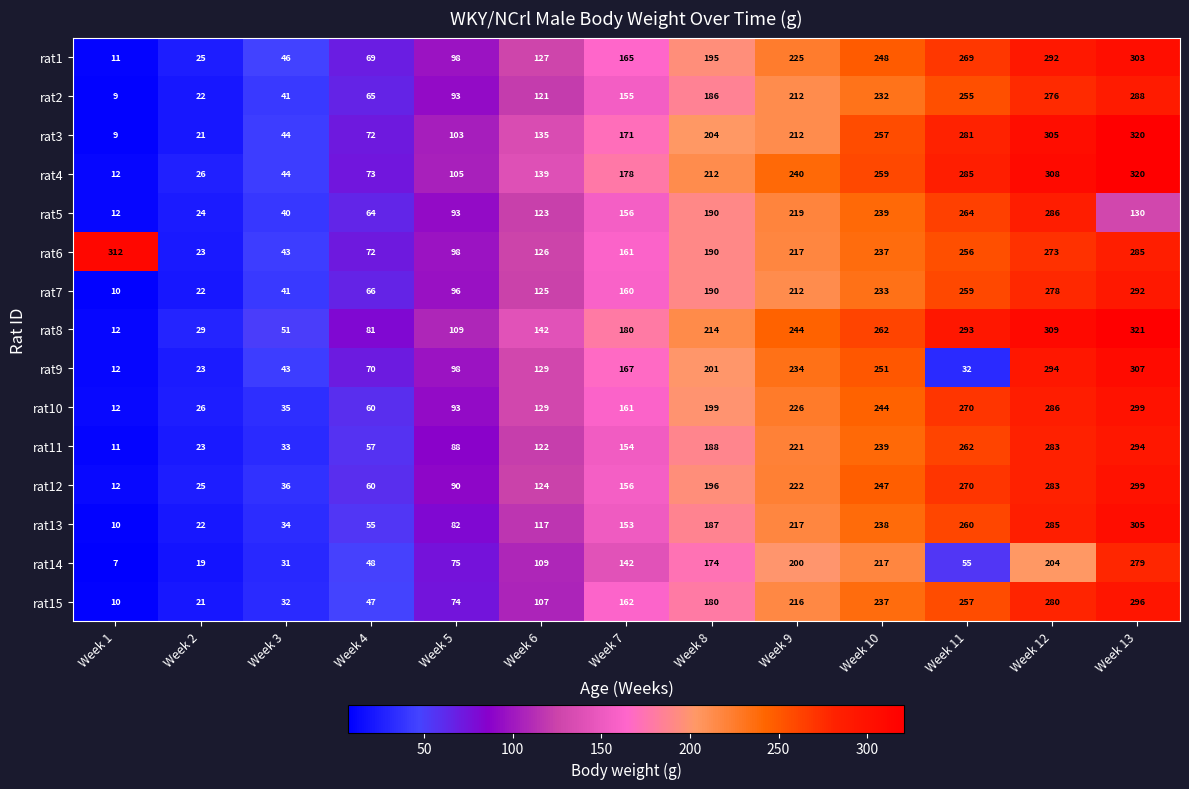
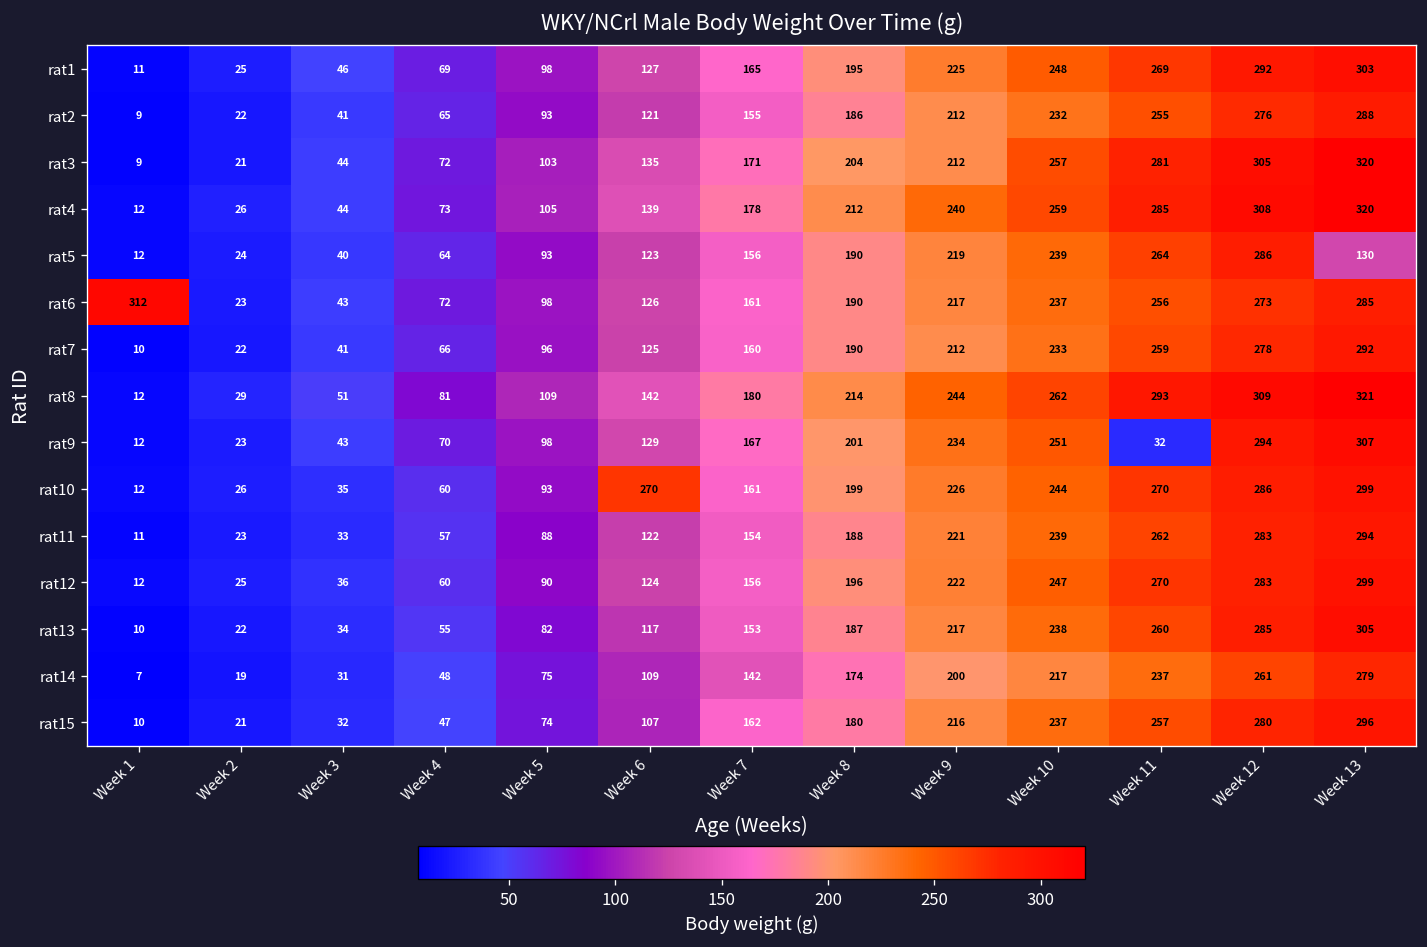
  {
    "rat1": {
      "Week 1": 11,
      "Week 2": 25,
      "Week 3": 46,
      "Week 4": 69,
      "Week 5": 98,
      "Week 6": 127,
      "Week 7": 165,
      "Week 8": 195,
      "Week 9": 225,
      "Week 10": 248,
      "Week 11": 269,
      "Week 12": 292,
      "Week 13": 303
    },
    "rat2": {
      "Week 1": 9,
      "Week 2": 22,
      "Week 3": 41,
      "Week 4": 65,
      "Week 5": 93,
      "Week 6": 121,
      "Week 7": 155,
      "Week 8": 186,
      "Week 9": 212,
      "Week 10": 232,
      "Week 11": 255,
      "Week 12": 276,
      "Week 13": 288
    },
    "rat3": {
      "Week 1": 9,
      "Week 2": 21,
      "Week 3": 44,
      "Week 4": 72,
      "Week 5": 103,
      "Week 6": 135,
      "Week 7": 171,
      "Week 8": 204,
      "Week 9": 212,
      "Week 10": 257,
      "Week 11": 281,
      "Week 12": 305,
      "Week 13": 320
    },
    "rat4": {
      "Week 1": 12,
      "Week 2": 26,
      "Week 3": 44,
      "Week 4": 73,
      "Week 5": 105,
      "Week 6": 139,
      "Week 7": 178,
      "Week 8": 212,
      "Week 9": 240,
      "Week 10": 259,
      "Week 11": 285,
      "Week 12": 308,
      "Week 13": 320
    },
    "rat5": {
      "Week 1": 12,
      "Week 2": 24,
      "Week 3": 40,
      "Week 4": 64,
      "Week 5": 93,
      "Week 6": 123,
      "Week 7": 156,
      "Week 8": 190,
      "Week 9": 219,
      "Week 10": 239,
      "Week 11": 264,
      "Week 12": 286,
      "Week 13": 130
    },
    "rat6": {
      "Week 1": 312,
      "Week 2": 23,
      "Week 3": 43,
      "Week 4": 72,
      "Week 5": 98,
      "Week 6": 126,
      "Week 7": 161,
      "Week 8": 190,
      "Week 9": 217,
      "Week 10": 237,
      "Week 11": 256,
      "Week 12": 273,
      "Week 13": 285
    },
    "rat7": {
      "Week 1": 10,
      "Week 2": 22,
      "Week 3": 41,
      "Week 4": 66,
      "Week 5": 96,
      "Week 6": 125,
      "Week 7": 160,
      "Week 8": 190,
      "Week 9": 212,
      "Week 10": 233,
      "Week 11": 259,
      "Week 12": 278,
      "Week 13": 292
    },
    "rat8": {
      "Week 1": 12,
      "Week 2": 29,
      "Week 3": 51,
      "Week 4": 81,
      "Week 5": 109,
      "Week 6": 142,
      "Week 7": 180,
      "Week 8": 214,
      "Week 9": 244,
      "Week 10": 262,
      "Week 11": 293,
      "Week 12": 309,
      "Week 13": 321
    },
    "rat9": {
      "Week 1": 12,
      "Week 2": 23,
      "Week 3": 43,
      "Week 4": 70,
      "Week 5": 98,
      "Week 6": 129,
      "Week 7": 167,
      "Week 8": 201,
      "Week 9": 234,
      "Week 10": 251,
      "Week 11": 32,
      "Week 12": 294,
      "Week 13": 307
    },
    "rat10": {
      "Week 1": 12,
      "Week 2": 26,
      "Week 3": 35,
      "Week 4": 60,
      "Week 5": 93,
-     "Week 6": 129,
+     "Week 6": 270,
      "Week 7": 161,
      "Week 8": 199,
      "Week 9": 226,
      "Week 10": 244,
      "Week 11": 270,
      "Week 12": 286,
      "Week 13": 299
    },
    "rat11": {
      "Week 1": 11,
      "Week 2": 23,
      "Week 3": 33,
      "Week 4": 57,
      "Week 5": 88,
      "Week 6": 122,
      "Week 7": 154,
      "Week 8": 188,
      "Week 9": 221,
      "Week 10": 239,
      "Week 11": 262,
      "Week 12": 283,
      "Week 13": 294
    },
    "rat12": {
      "Week 1": 12,
      "Week 2": 25,
      "Week 3": 36,
      "Week 4": 60,
      "Week 5": 90,
      "Week 6": 124,
      "Week 7": 156,
      "Week 8": 196,
      "Week 9": 222,
      "Week 10": 247,
      "Week 11": 270,
      "Week 12": 283,
      "Week 13": 299
    },
    "rat13": {
      "Week 1": 10,
      "Week 2": 22,
      "Week 3": 34,
      "Week 4": 55,
      "Week 5": 82,
      "Week 6": 117,
      "Week 7": 153,
      "Week 8": 187,
      "Week 9": 217,
      "Week 10": 238,
      "Week 11": 260,
      "Week 12": 285,
      "Week 13": 305
    },
    "rat14": {
      "Week 1": 7,
      "Week 2": 19,
      "Week 3": 31,
      "Week 4": 48,
      "Week 5": 75,
      "Week 6": 109,
      "Week 7": 142,
      "Week 8": 174,
      "Week 9": 200,
      "Week 10": 217,
-     "Week 11": 55,
-     "Week 12": 204,
+     "Week 11": 237,
+     "Week 12": 261,
      "Week 13": 279
    },
    "rat15": {
      "Week 1": 10,
      "Week 2": 21,
      "Week 3": 32,
      "Week 4": 47,
      "Week 5": 74,
      "Week 6": 107,
      "Week 7": 162,
      "Week 8": 180,
      "Week 9": 216,
      "Week 10": 237,
      "Week 11": 257,
      "Week 12": 280,
      "Week 13": 296
    }
  }
